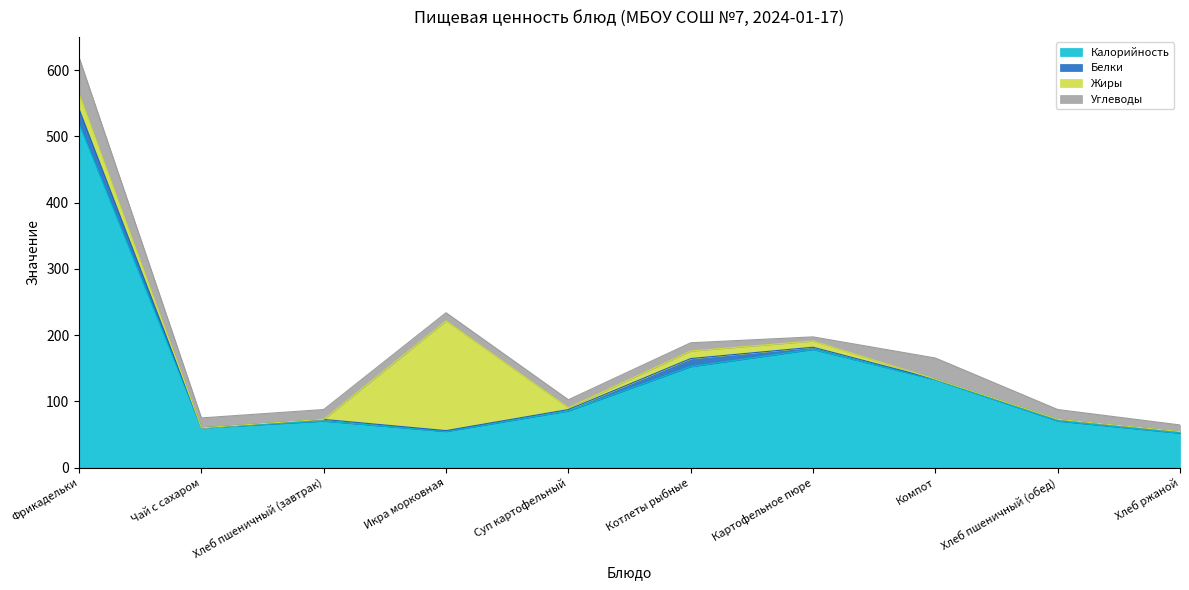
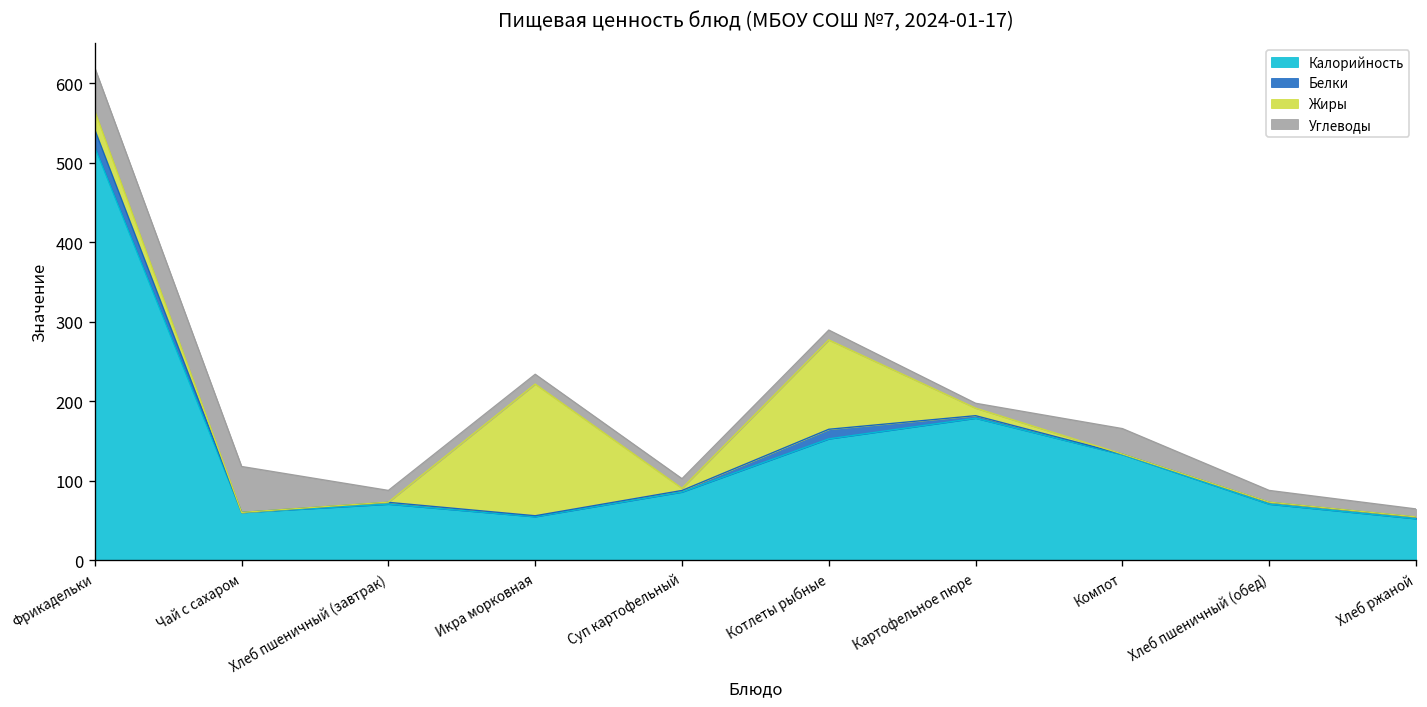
  {
    "Калорийность": {
      "Фрикадельки": 520,
      "Котлеты рыбные": 150
    },
    "Белки": {
      "Фрикадельки": 20,
      "Котлеты рыбные": 10
    },
    "Жиры": {
      "Фрикадельки": 20,
      "Икра морковная": 170,
-     "Котлеты рыбные": 10,
+     "Котлеты рыбные": 110,
      "Картофельное пюре": 10
    },
    "Углеводы": {
      "Фрикадельки": 50,
-     "Чай с сахаром": 20,
+     "Чай с сахаром": 60,
      "Хлеб пшеничный (завтрак)": 10,
      "Икра морковная": 10,
      "Суп картофельный": 10,
      "Котлеты рыбные": 10,
      "Картофельное пюре": 10,
      "Компот": 30,
      "Хлеб пшеничный (обед)": 10,
      "Хлеб ржаной": 10
    }
  }
